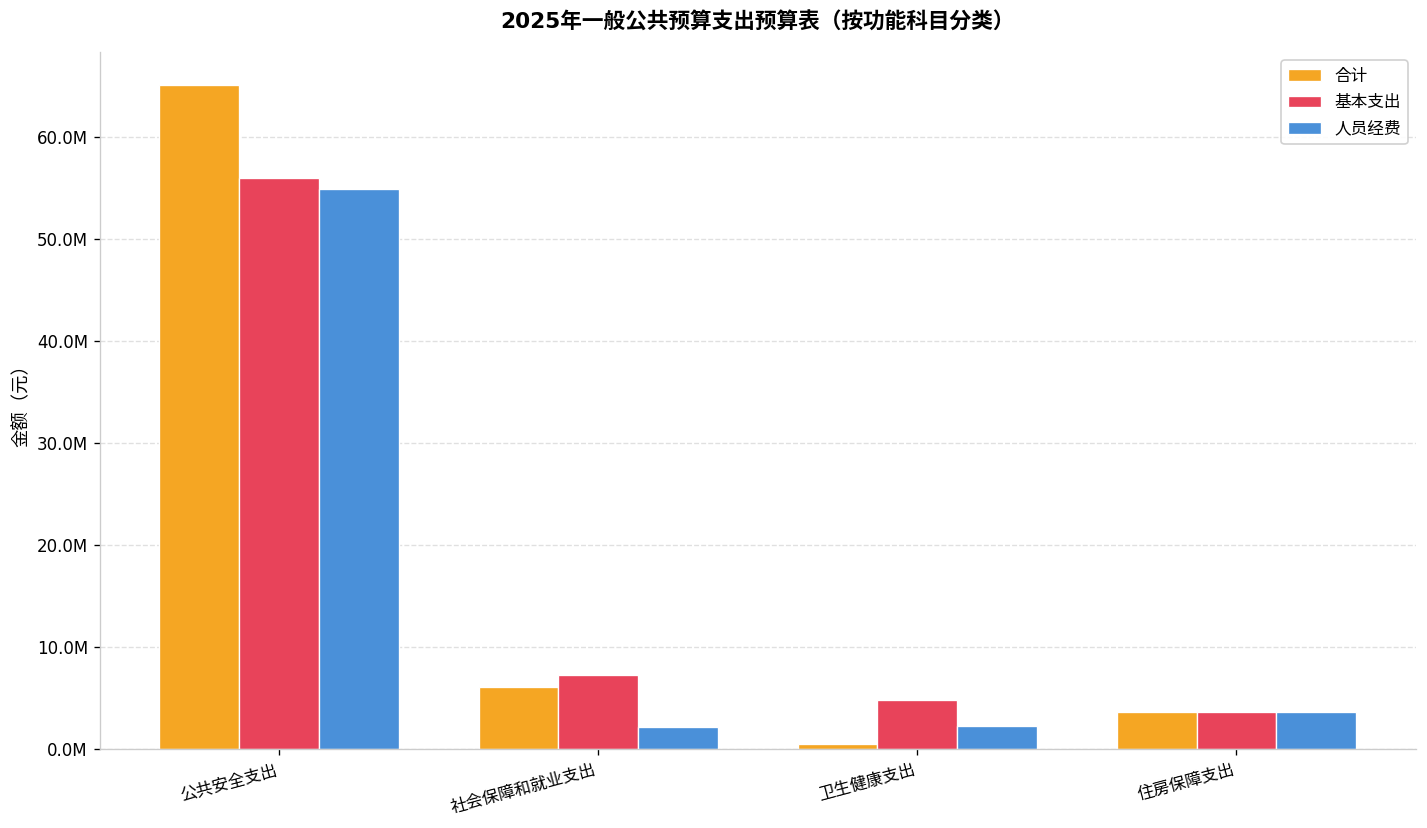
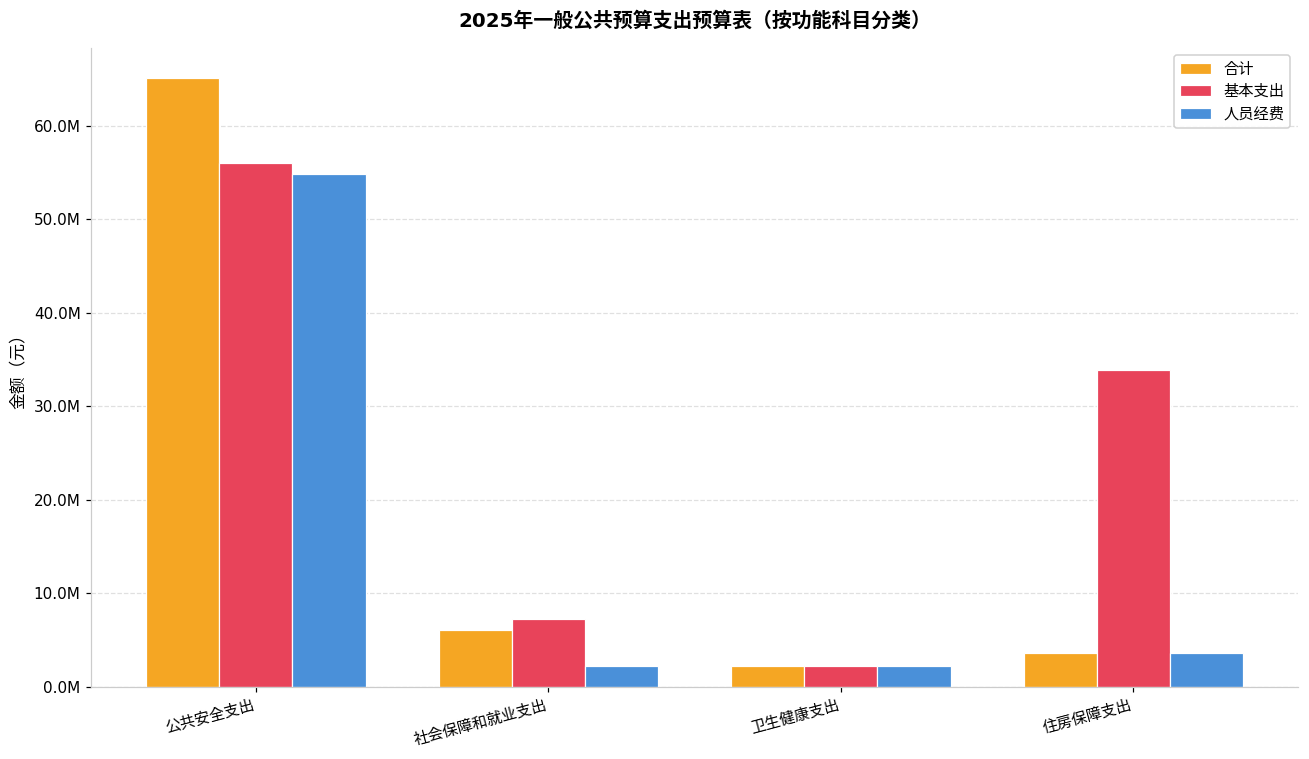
  {
    "合计": {
      "公共安全支出": 65000000,
      "社会保障和就业支出": 6000000,
-     "卫生健康支出": 1000000,
+     "卫生健康支出": 2000000,
      "住房保障支出": 4000000
    },
    "基本支出": {
      "公共安全支出": 56000000,
      "社会保障和就业支出": 7000000,
-     "卫生健康支出": 5000000,
-     "住房保障支出": 4000000
+     "卫生健康支出": 2000000,
+     "住房保障支出": 34000000
    },
    "人员经费": {
      "公共安全支出": 55000000,
      "社会保障和就业支出": 2000000,
      "卫生健康支出": 2000000,
      "住房保障支出": 4000000
    }
  }
